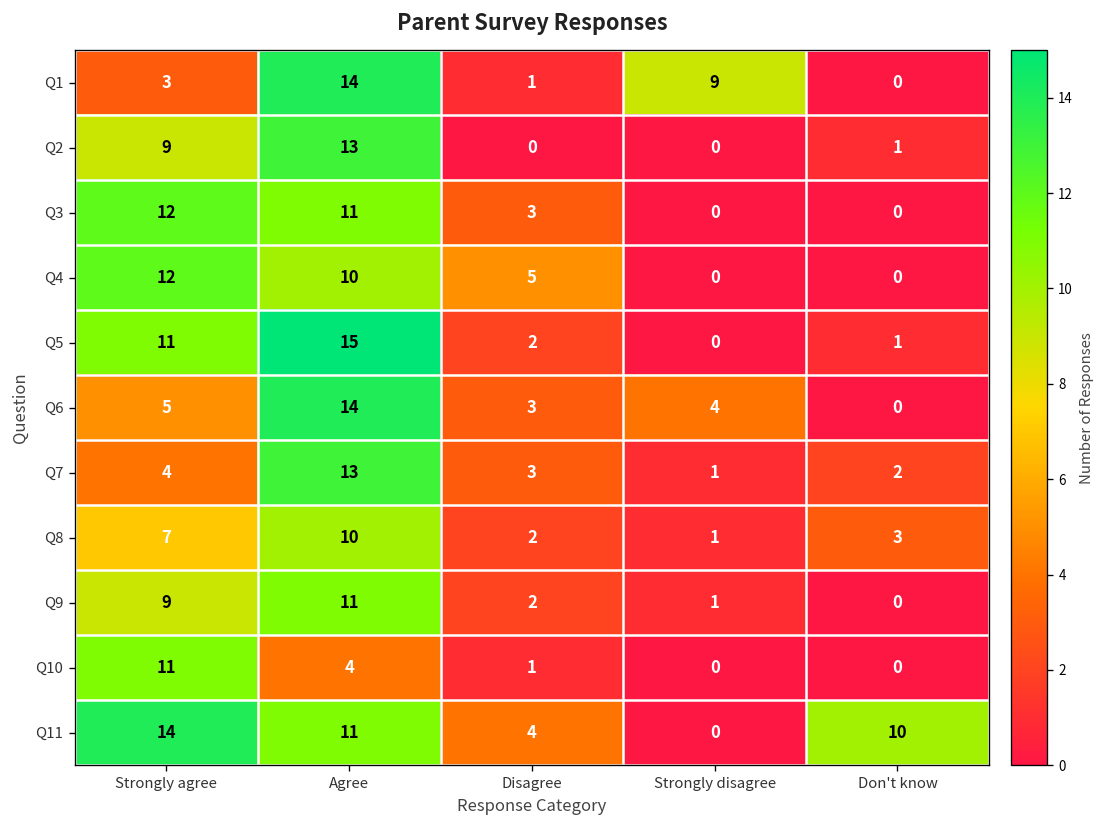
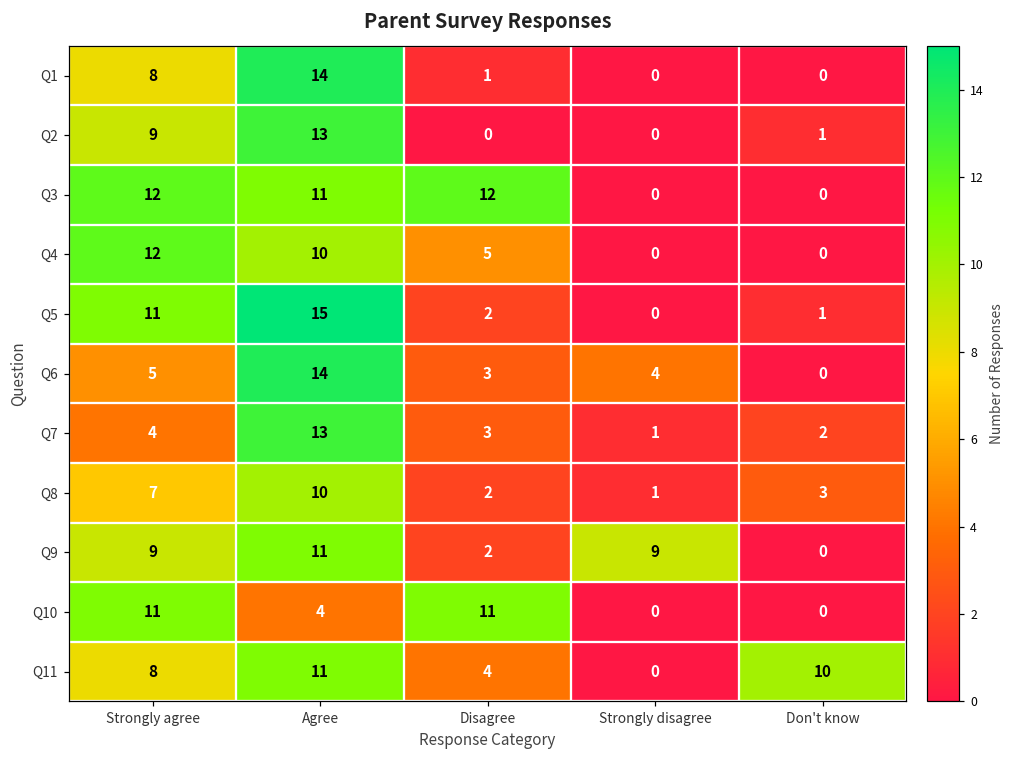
  {
    "Q1": {
-     "Strongly agree": 3,
+     "Strongly agree": 8,
      "Agree": 14,
      "Disagree": 1,
-     "Strongly disagree": 9,
+     "Strongly disagree": 0,
      "Don't know": 0
    },
    "Q2": {
      "Strongly agree": 9,
      "Agree": 13,
      "Disagree": 0,
      "Strongly disagree": 0,
      "Don't know": 1
    },
    "Q3": {
      "Strongly agree": 12,
      "Agree": 11,
-     "Disagree": 3,
+     "Disagree": 12,
      "Strongly disagree": 0,
      "Don't know": 0
    },
    "Q4": {
      "Strongly agree": 12,
      "Agree": 10,
      "Disagree": 5,
      "Strongly disagree": 0,
      "Don't know": 0
    },
    "Q5": {
      "Strongly agree": 11,
      "Agree": 15,
      "Disagree": 2,
      "Strongly disagree": 0,
      "Don't know": 1
    },
    "Q6": {
      "Strongly agree": 5,
      "Agree": 14,
      "Disagree": 3,
      "Strongly disagree": 4,
      "Don't know": 0
    },
    "Q7": {
      "Strongly agree": 4,
      "Agree": 13,
      "Disagree": 3,
      "Strongly disagree": 1,
      "Don't know": 2
    },
    "Q8": {
      "Strongly agree": 7,
      "Agree": 10,
      "Disagree": 2,
      "Strongly disagree": 1,
      "Don't know": 3
    },
    "Q9": {
      "Strongly agree": 9,
      "Agree": 11,
      "Disagree": 2,
-     "Strongly disagree": 1,
+     "Strongly disagree": 9,
      "Don't know": 0
    },
    "Q10": {
      "Strongly agree": 11,
      "Agree": 4,
-     "Disagree": 1,
+     "Disagree": 11,
      "Strongly disagree": 0,
      "Don't know": 0
    },
    "Q11": {
-     "Strongly agree": 14,
+     "Strongly agree": 8,
      "Agree": 11,
      "Disagree": 4,
      "Strongly disagree": 0,
      "Don't know": 10
    }
  }
